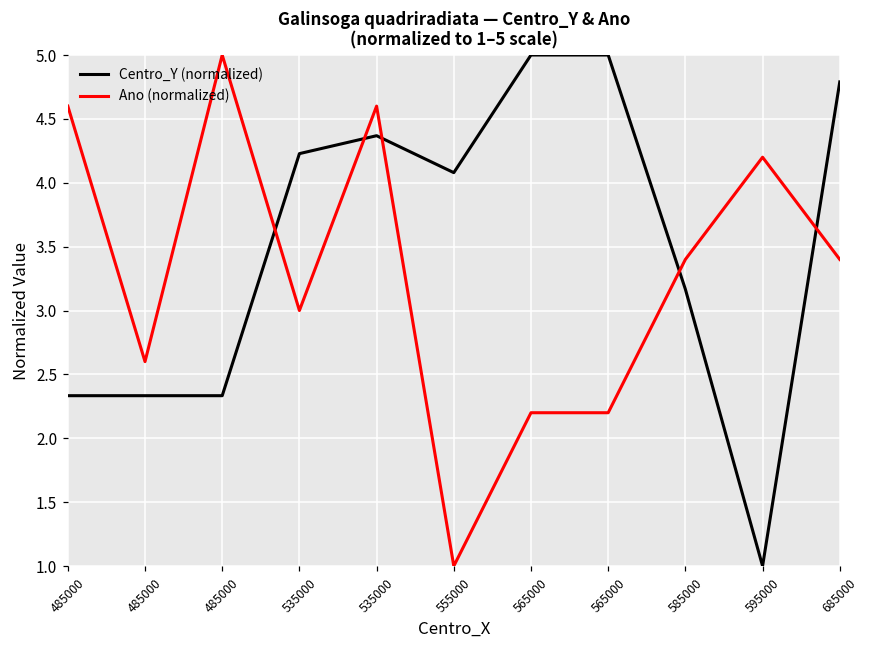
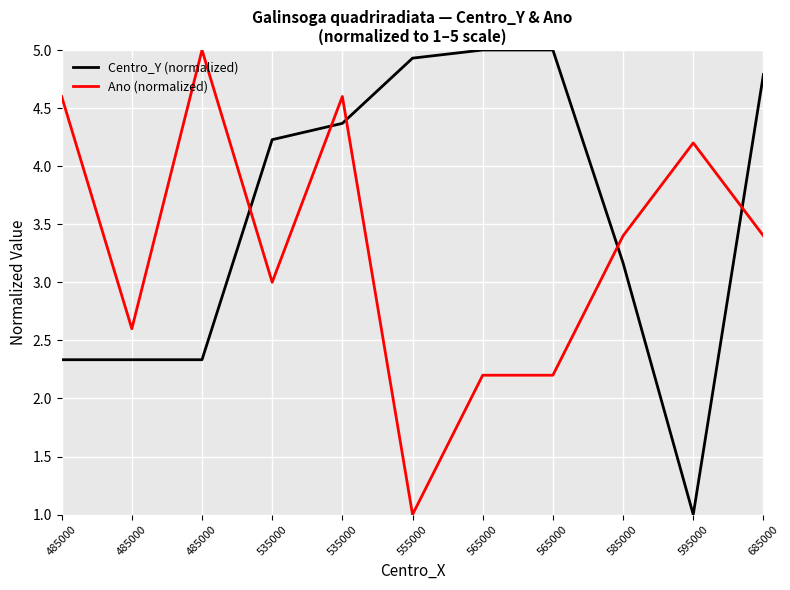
  {
    "Centro_Y (normalized)": {
-     "555000": 4.08,
+     "555000": 4.93,
      "585000": 3.17,
      "595000": 1.00,
      "685000": 4.79
    },
    "Ano (normalized)": {
      "555000": 1.00,
      "585000": 3.40,
      "595000": 4.20,
      "685000": 3.40
    }
  }
